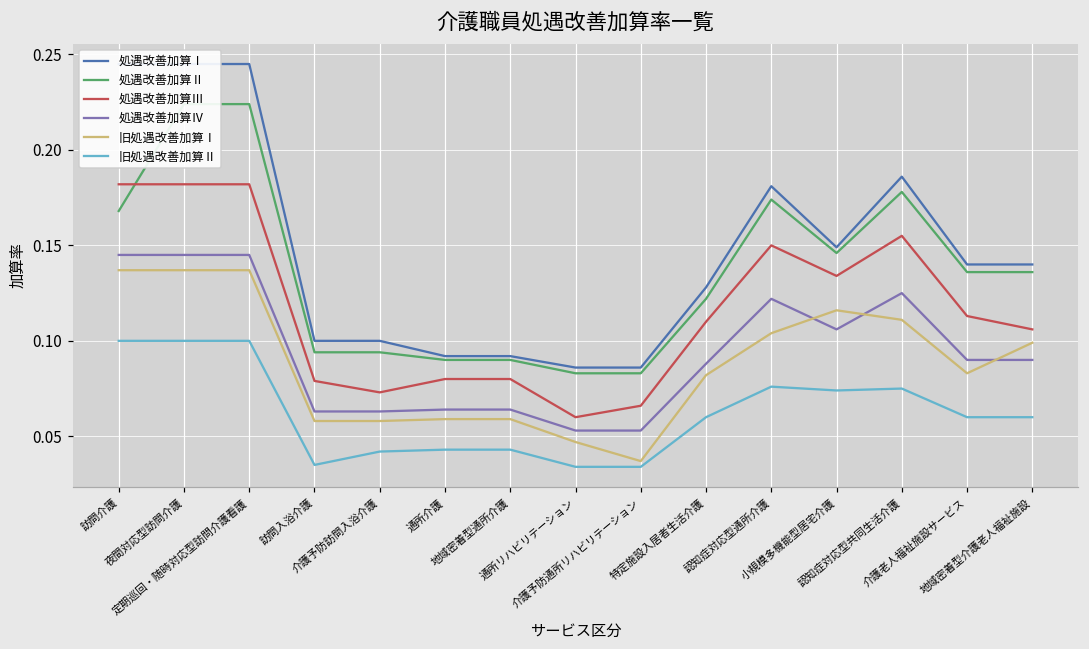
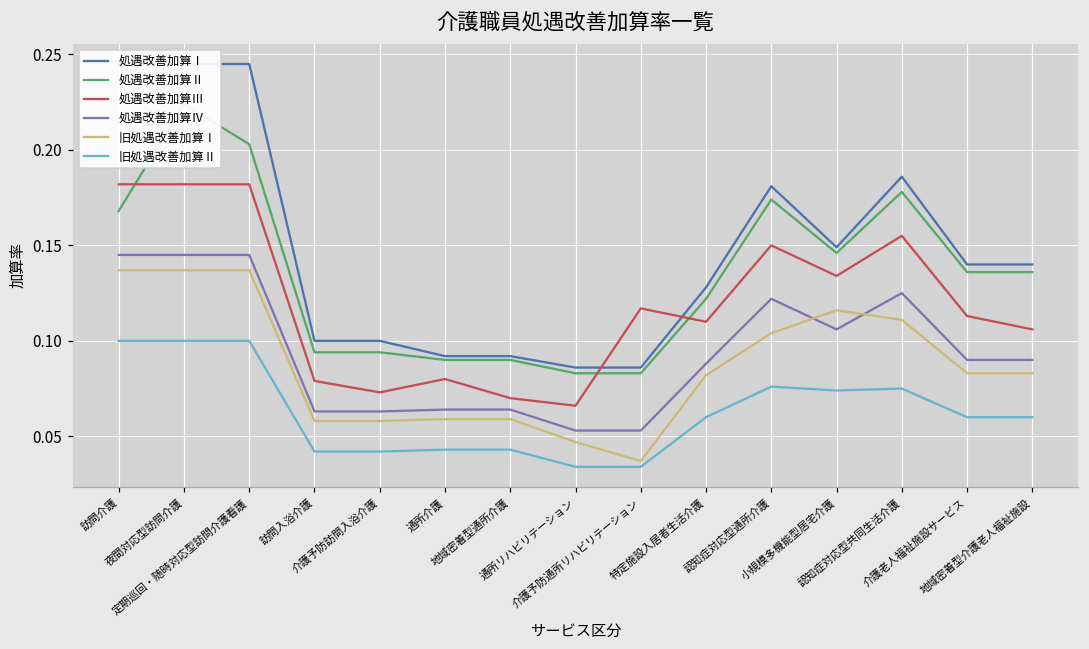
  {
    "処遇改善加算Ⅱ": {
      "訪問介護": 0.168,
-     "定期巡回・随時対応型訪問介護看護": 0.224,
+     "定期巡回・随時対応型訪問介護看護": 0.203,
      "訪問入浴介護": 0.094,
      "介護予防訪問入浴介護": 0.094,
      "通所介護": 0.090,
      "地域密着型通所介護": 0.090,
      "通所リハビリテーション": 0.083,
      "介護予防通所リハビリテーション": 0.083,
      "特定施設入居者生活介護": 0.122,
      "認知症対応型通所介護": 0.174,
      "小規模多機能型居宅介護": 0.146,
      "認知症対応型共同生活介護": 0.178,
      "介護老人福祉施設サービス": 0.136,
      "地域密着型介護老人福祉施設": 0.136
    },
    "処遇改善加算Ⅲ": {
      "訪問介護": 0.182,
      "夜間対応型訪問介護": 0.182,
      "定期巡回・随時対応型訪問介護看護": 0.182,
      "訪問入浴介護": 0.079,
      "介護予防訪問入浴介護": 0.073,
      "通所介護": 0.080,
-     "地域密着型通所介護": 0.08,
-     "通所リハビリテーション": 0.060,
-     "介護予防通所リハビリテーション": 0.066,
+     "地域密着型通所介護": 0.07,
+     "通所リハビリテーション": 0.066,
+     "介護予防通所リハビリテーション": 0.117,
      "特定施設入居者生活介護": 0.110,
      "認知症対応型通所介護": 0.150,
      "小規模多機能型居宅介護": 0.134,
      "認知症対応型共同生活介護": 0.155,
      "介護老人福祉施設サービス": 0.113,
      "地域密着型介護老人福祉施設": 0.106
    },
    "旧処遇改善加算Ⅰ": {
      "訪問介護": 0.137,
      "夜間対応型訪問介護": 0.137,
      "定期巡回・随時対応型訪問介護看護": 0.137,
      "訪問入浴介護": 0.058,
      "介護予防訪問入浴介護": 0.058,
      "通所介護": 0.059,
      "地域密着型通所介護": 0.059,
      "通所リハビリテーション": 0.047,
      "介護予防通所リハビリテーション": 0.037,
      "特定施設入居者生活介護": 0.082,
      "認知症対応型通所介護": 0.104,
      "小規模多機能型居宅介護": 0.116,
      "認知症対応型共同生活介護": 0.111,
      "介護老人福祉施設サービス": 0.083,
-     "地域密着型介護老人福祉施設": 0.099
+     "地域密着型介護老人福祉施設": 0.083
    },
    "旧処遇改善加算Ⅱ": {
      "訪問介護": 0.100,
      "夜間対応型訪問介護": 0.100,
      "定期巡回・随時対応型訪問介護看護": 0.100,
-     "訪問入浴介護": 0.035,
+     "訪問入浴介護": 0.042,
      "介護予防訪問入浴介護": 0.042,
      "通所介護": 0.043,
      "地域密着型通所介護": 0.043,
      "通所リハビリテーション": 0.034,
      "介護予防通所リハビリテーション": 0.034,
      "特定施設入居者生活介護": 0.060,
      "認知症対応型通所介護": 0.076,
      "小規模多機能型居宅介護": 0.074,
      "認知症対応型共同生活介護": 0.075,
      "介護老人福祉施設サービス": 0.060,
      "地域密着型介護老人福祉施設": 0.060
    }
  }
